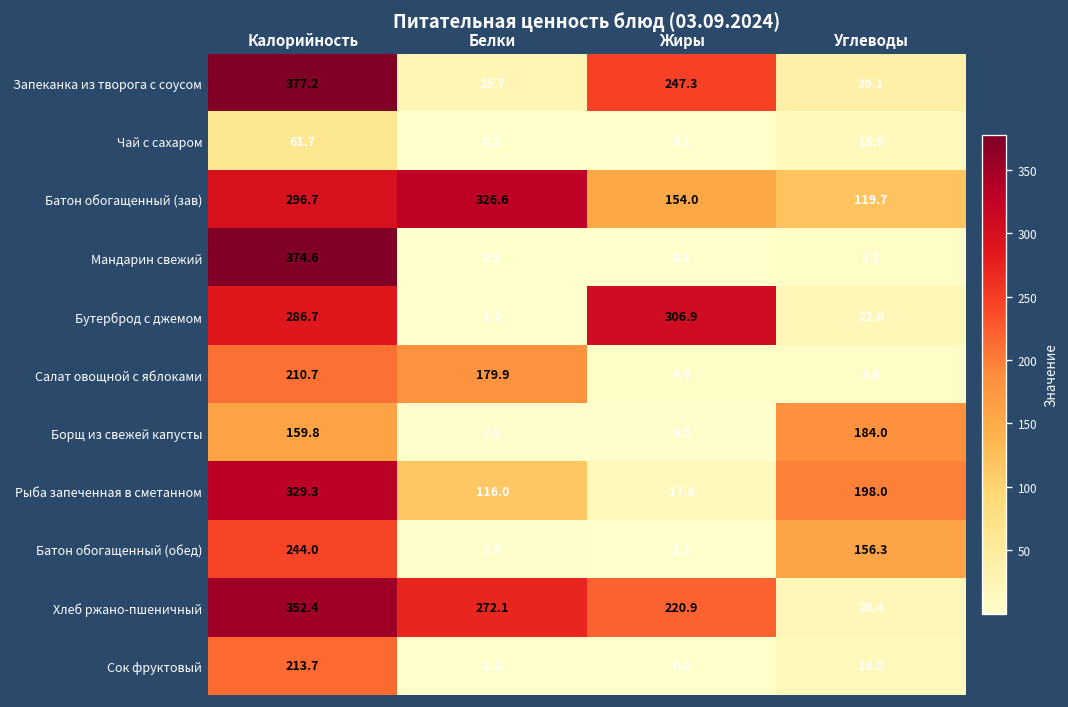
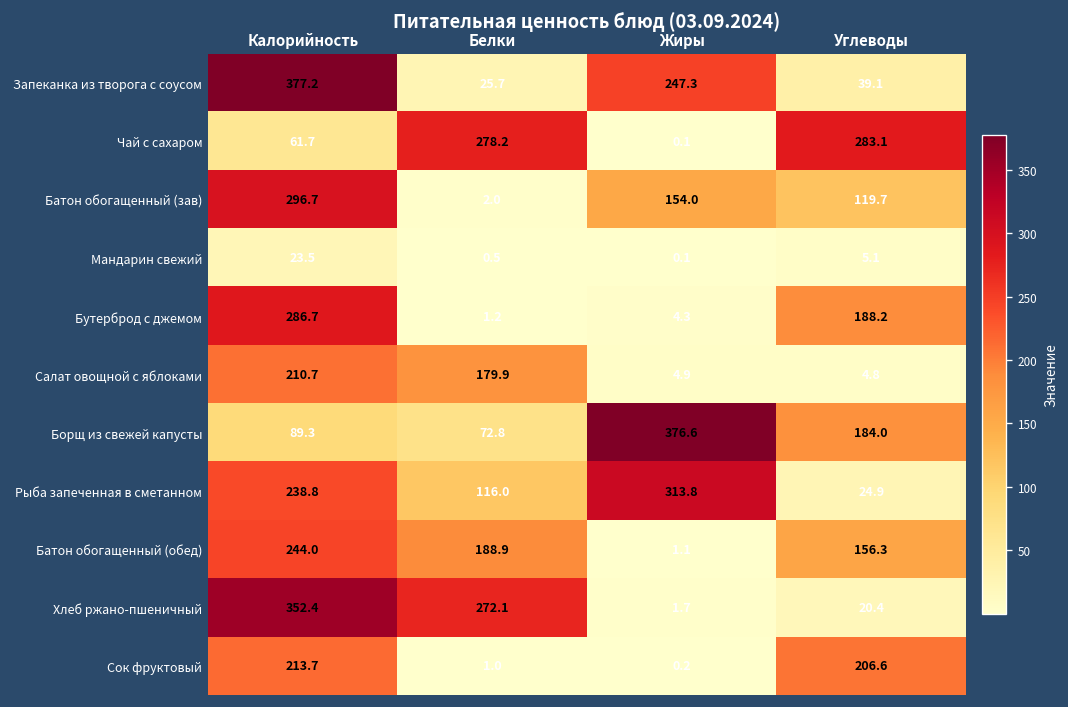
  {
    "Запеканка из творога с соусом": {
      "Калорийность": 377.2,
      "Белки": 25.7,
      "Жиры": 247.3,
      "Углеводы": 39.1
    },
    "Чай с сахаром": {
      "Калорийность": 61.7,
-     "Белки": 0.2,
+     "Белки": 278.2,
      "Жиры": 0.1,
-     "Углеводы": 15.0
+     "Углеводы": 283.1
    },
    "Батон обогащенный (зав)": {
      "Калорийность": 296.7,
-     "Белки": 326.6,
+     "Белки": 2.0,
      "Жиры": 154.0,
      "Углеводы": 119.7
    },
    "Мандарин свежий": {
-     "Калорийность": 374.6,
+     "Калорийность": 23.5,
      "Белки": 0.5,
      "Жиры": 0.1,
      "Углеводы": 5.1
    },
    "Бутерброд с джемом": {
      "Калорийность": 286.7,
      "Белки": 1.2,
-     "Жиры": 306.9,
-     "Углеводы": 22.0
+     "Жиры": 4.3,
+     "Углеводы": 188.2
    },
    "Салат овощной с яблоками": {
      "Калорийность": 210.7,
      "Белки": 179.9,
      "Жиры": 4.9,
      "Углеводы": 4.8
    },
    "Борщ из свежей капусты": {
-     "Калорийность": 159.8,
-     "Белки": 2.6,
-     "Жиры": 4.5,
+     "Калорийность": 89.3,
+     "Белки": 72.8,
+     "Жиры": 376.6,
      "Углеводы": 184.0
    },
    "Рыба запеченная в сметанном": {
-     "Калорийность": 329.3,
+     "Калорийность": 238.8,
      "Белки": 116.0,
-     "Жиры": 17.6,
-     "Углеводы": 198.0
+     "Жиры": 313.8,
+     "Углеводы": 24.9
    },
    "Батон обогащенный (обед)": {
      "Калорийность": 244.0,
-     "Белки": 2.9,
+     "Белки": 188.9,
      "Жиры": 1.1,
      "Углеводы": 156.3
    },
    "Хлеб ржано-пшеничный": {
      "Калорийность": 352.4,
      "Белки": 272.1,
-     "Жиры": 220.9,
+     "Жиры": 1.7,
      "Углеводы": 20.4
    },
    "Сок фруктовый": {
      "Калорийность": 213.7,
      "Белки": 1.0,
      "Жиры": 0.2,
-     "Углеводы": 18.0
+     "Углеводы": 206.6
    }
  }
